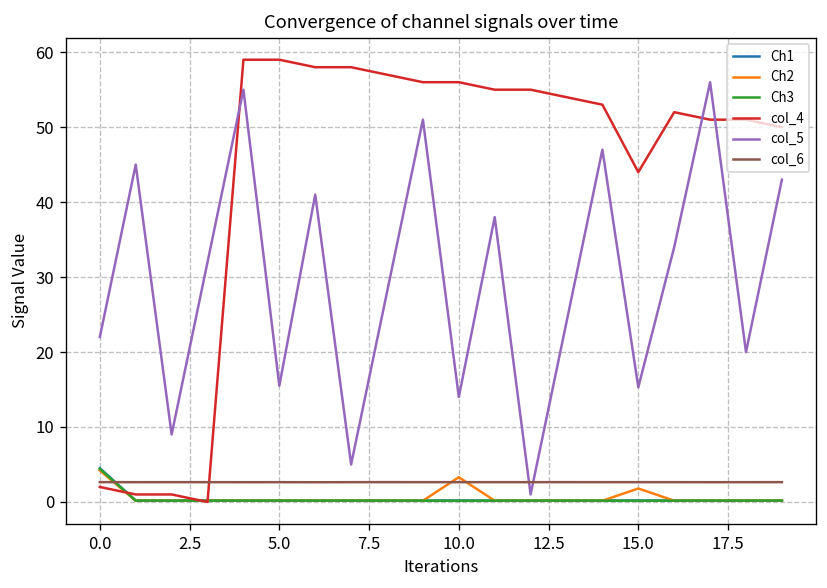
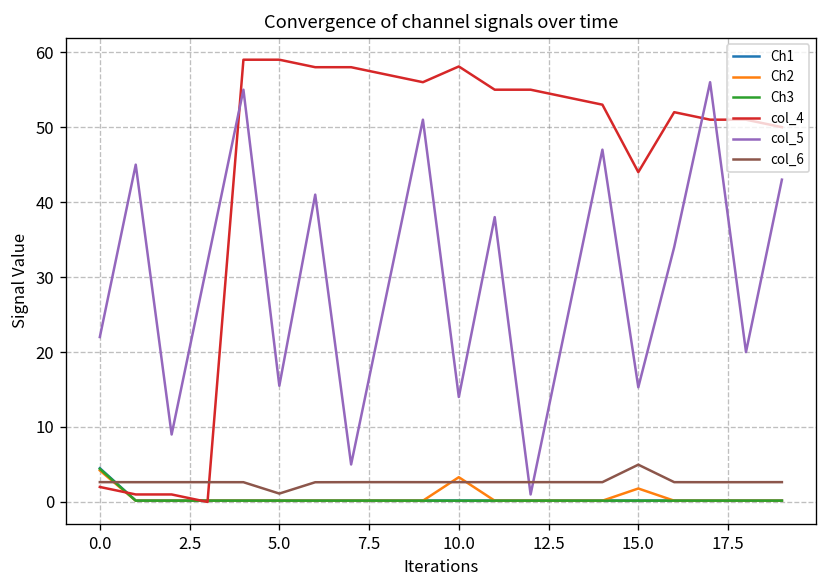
  {
    "Ch2": {
      "10.0": 3,
      "15.0": 2
    },
    "col_4": {
      "0.0": 2,
      "5.0": 59,
-     "10.0": 56,
+     "10.0": 58,
      "15.0": 44
    },
    "col_5": {
      "0.0": 22,
      "5.0": 16,
      "10.0": 14,
      "15.0": 15
    },
    "col_6": {
      "0.0": 3,
-     "5.0": 3,
+     "5.0": 1,
      "10.0": 3,
-     "15.0": 3
+     "15.0": 5
    }
  }
